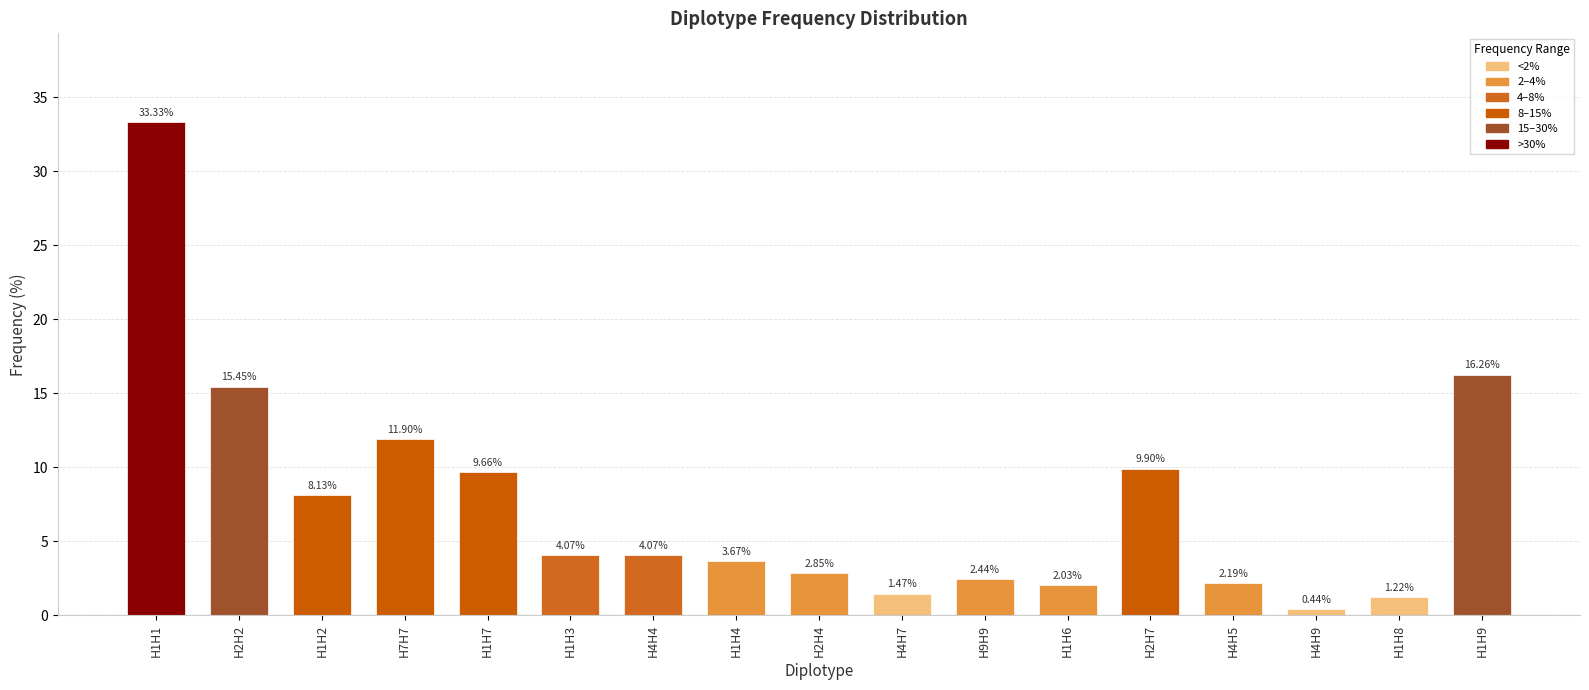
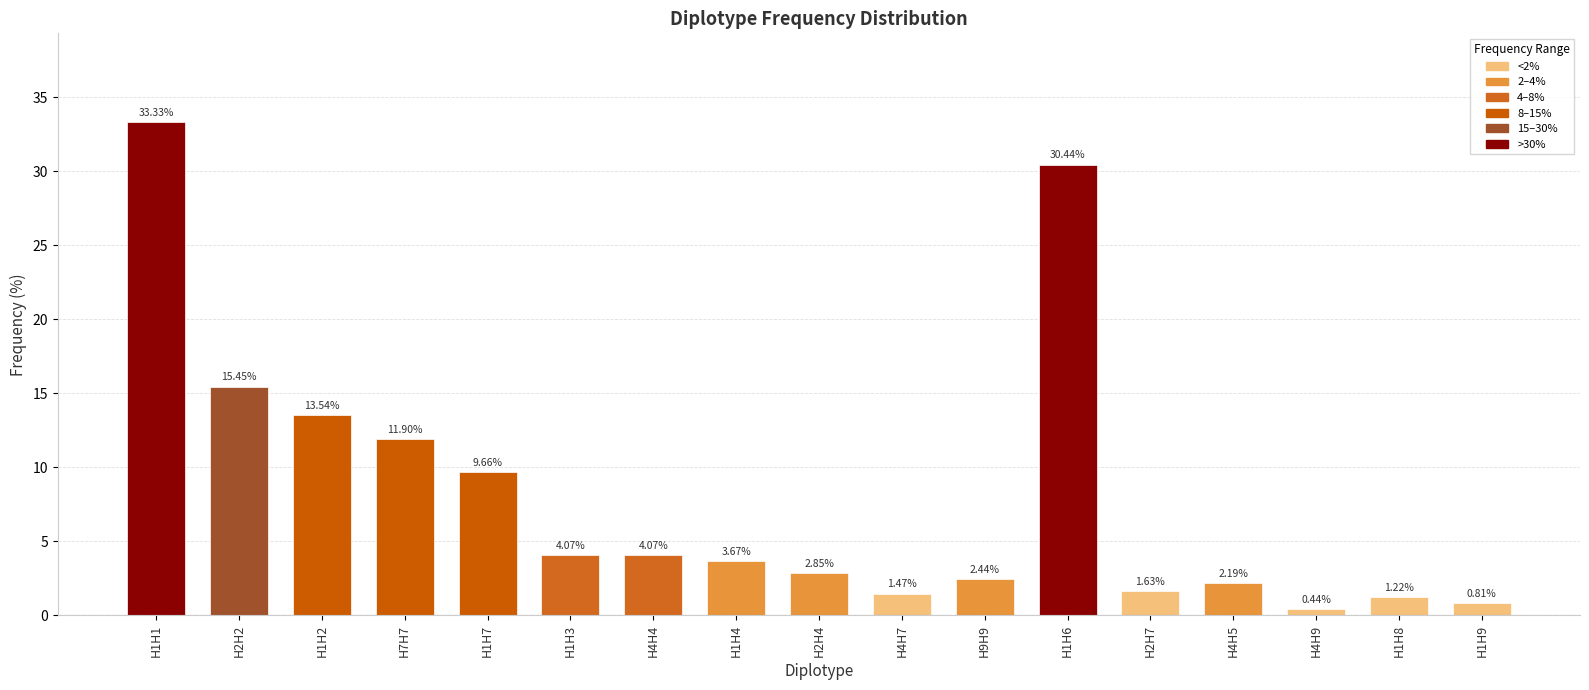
  {
    "H1H1": "33.33%",
    "H2H2": "15.45%",
-   "H1H2": "8.13%",
+   "H1H2": "13.54%",
    "H7H7": "11.90%",
    "H1H7": "9.66%",
    "H1H3": "4.07%",
    "H4H4": "4.07%",
    "H1H4": "3.67%",
    "H2H4": "2.85%",
    "H4H7": "1.47%",
    "H9H9": "2.44%",
-   "H1H6": "2.03%",
-   "H2H7": "9.90%",
+   "H1H6": "30.44%",
+   "H2H7": "1.63%",
    "H4H5": "2.19%",
    "H4H9": "0.44%",
    "H1H8": "1.22%",
-   "H1H9": "16.26%"
+   "H1H9": "0.81%"
  }
